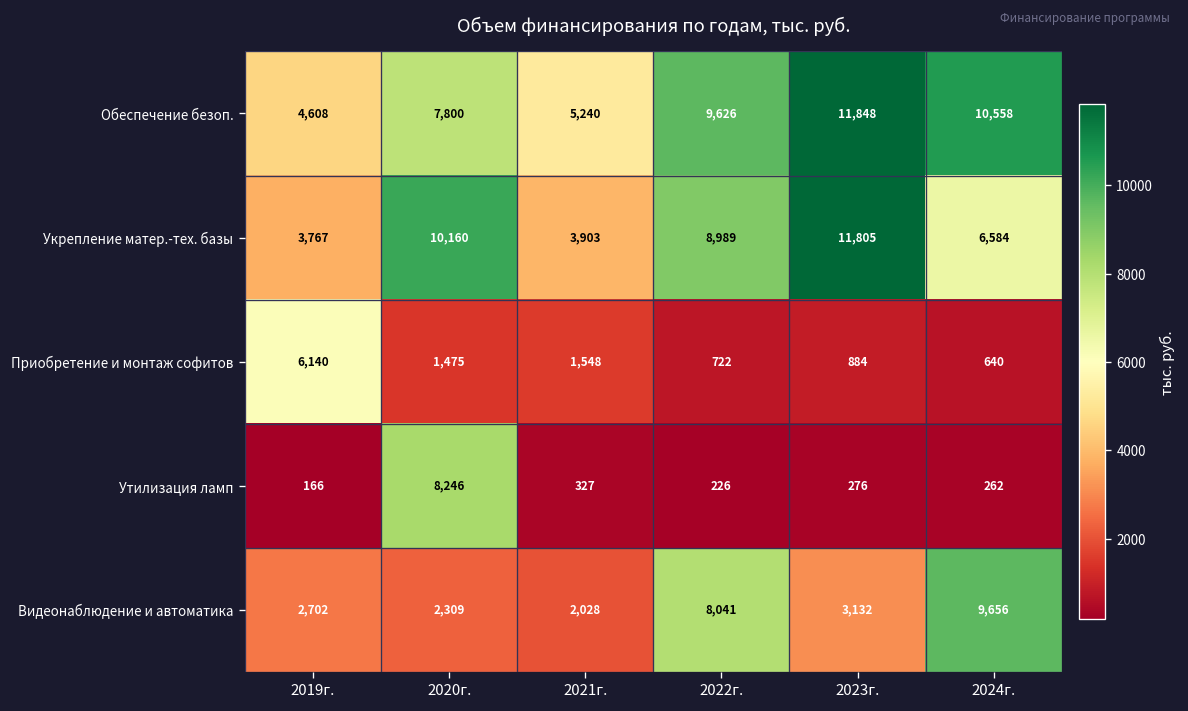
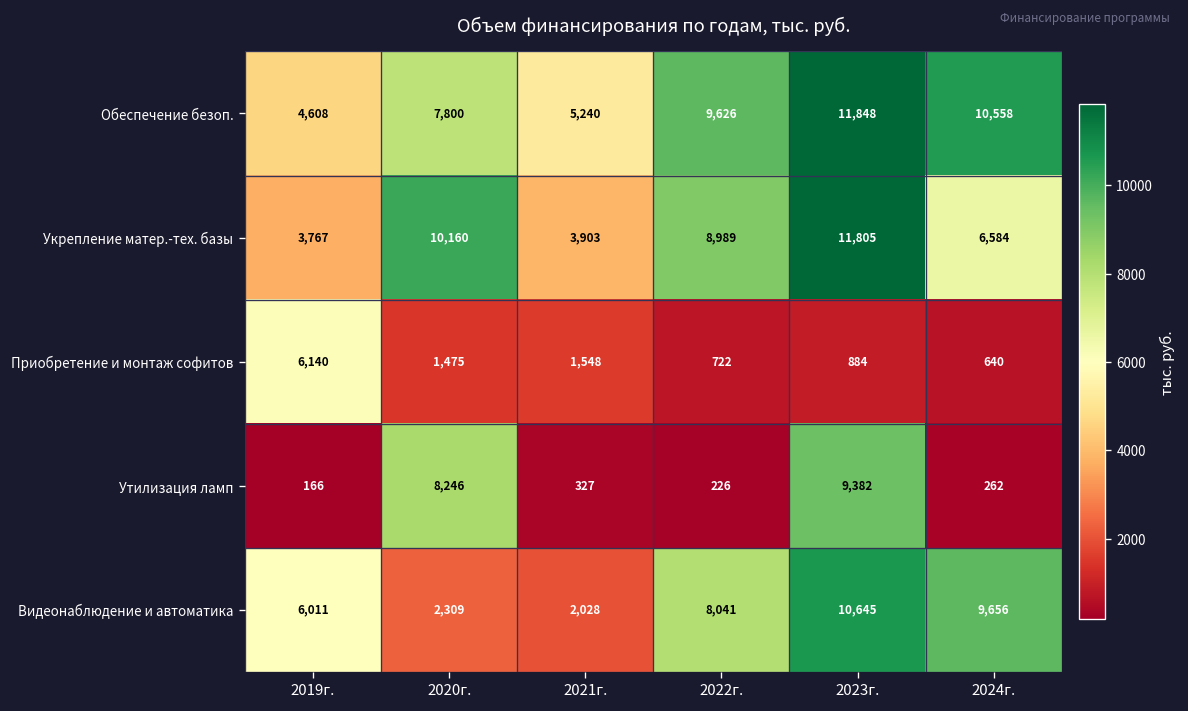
  {
    "Обеспечение безоп.": {
      "2019г.": "4,608",
      "2020г.": "7,800",
      "2021г.": "5,240",
      "2022г.": "9,626",
      "2023г.": "11,848",
      "2024г.": "10,558"
    },
    "Укрепление матер.-тех. базы": {
      "2019г.": "3,767",
      "2020г.": "10,160",
      "2021г.": "3,903",
      "2022г.": "8,989",
      "2023г.": "11,805",
      "2024г.": "6,584"
    },
    "Приобретение и монтаж софитов": {
      "2019г.": "6,140",
      "2020г.": "1,475",
      "2021г.": "1,548",
      "2022г.": "722",
      "2023г.": "884",
      "2024г.": "640"
    },
    "Утилизация ламп": {
      "2019г.": "166",
      "2020г.": "8,246",
      "2021г.": "327",
      "2022г.": "226",
-     "2023г.": "276",
+     "2023г.": "9,382",
      "2024г.": "262"
    },
    "Видеонаблюдение и автоматика": {
-     "2019г.": "2,702",
+     "2019г.": "6,011",
      "2020г.": "2,309",
      "2021г.": "2,028",
      "2022г.": "8,041",
-     "2023г.": "3,132",
+     "2023г.": "10,645",
      "2024г.": "9,656"
    }
  }
